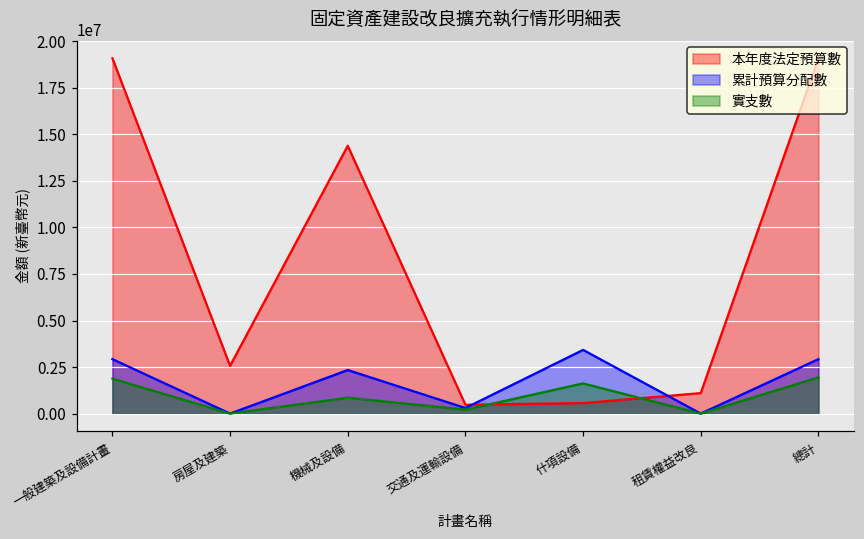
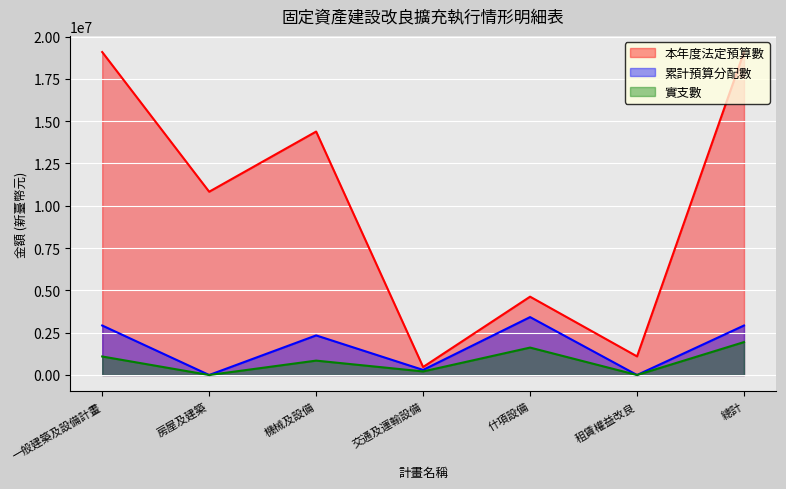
  {
    "本年度法定預算數": {
      "一般建築及設備計畫": 19100000,
-     "房屋及建築": 2600000,
+     "房屋及建築": 10800000,
      "機械及設備": 14400000,
      "交通及運輸設備": 500000,
-     "什項設備": 600000,
+     "什項設備": 4600000,
      "租賃權益改良": 1100000
    },
    "累計預算分配數": {
      "一般建築及設備計畫": 2900000,
      "機械及設備": 2300000,
      "什項設備": 3400000,
      "總計": 2900000
    },
    "實支數": {
-     "一般建築及設備計畫": 1900000,
+     "一般建築及設備計畫": 1100000,
      "機械及設備": 800000,
      "什項設備": 1600000,
      "總計": 1900000
    }
  }
